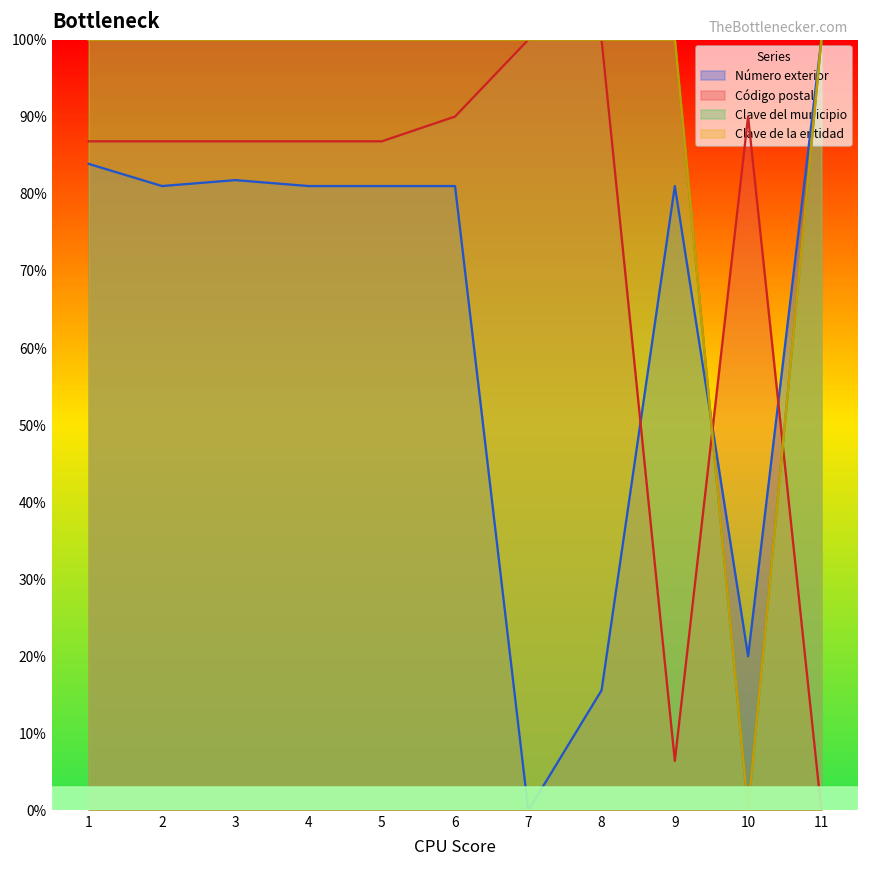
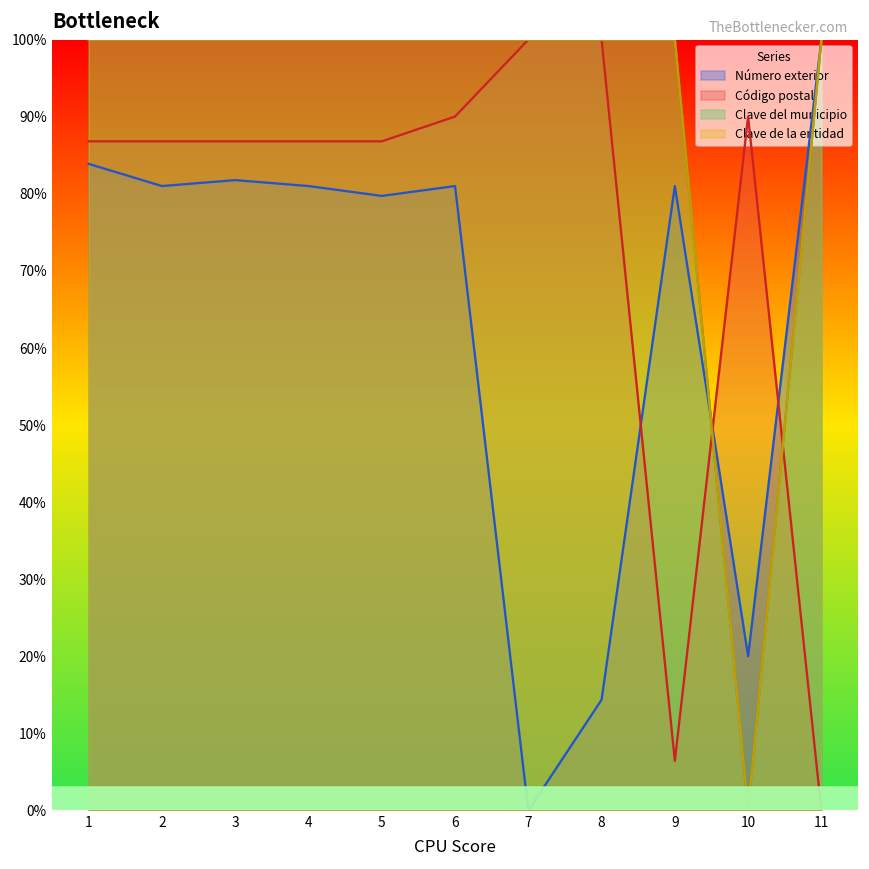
  {
    "Número exterior": {
      "1": "84%",
      "2": "81%",
      "3": "82%",
      "4": "81%",
-     "5": "81%",
+     "5": "80%",
      "6": "81%",
-     "8": "16%",
+     "8": "14%",
      "9": "81%",
      "10": "20%"
    }
  }
